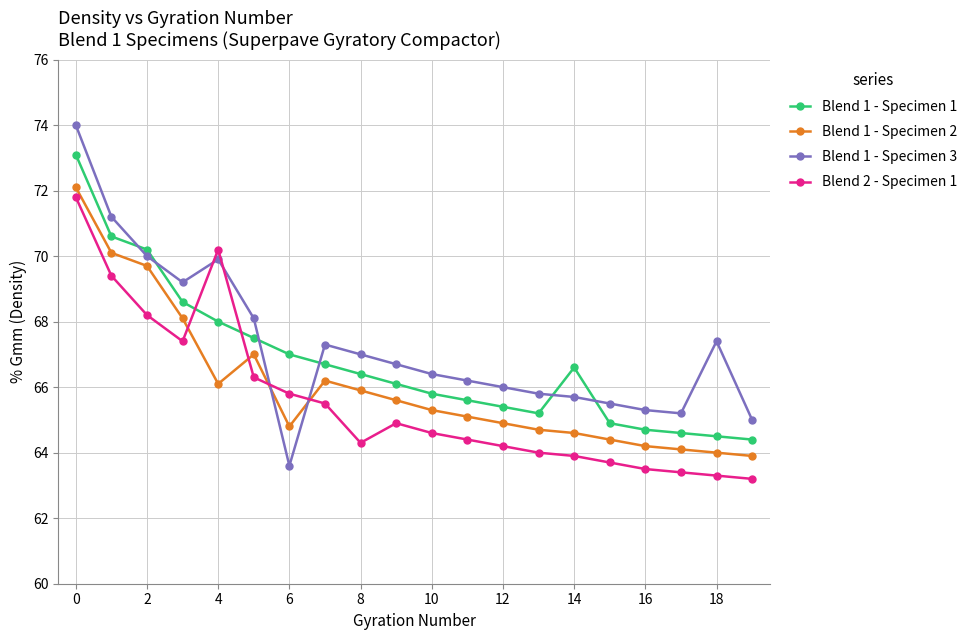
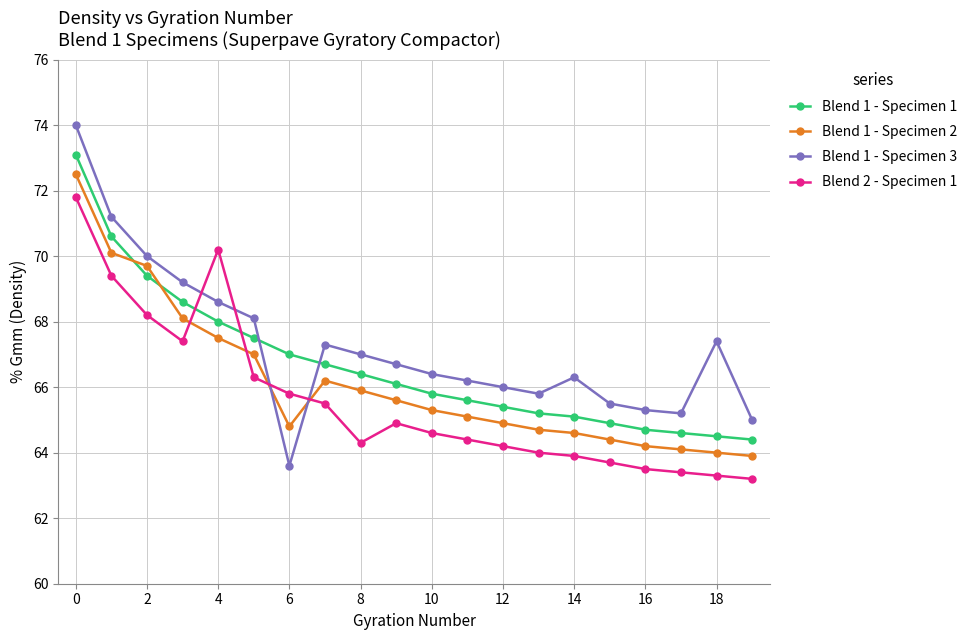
  {
    "Blend 1 - Specimen 1": {
      "0": 73.1,
-     "2": 70.2,
+     "2": 69.4,
      "4": 68.0,
      "6": 67.0,
      "8": 66.4,
      "10": 65.8,
      "12": 65.4,
-     "14": 66.6,
+     "14": 65.1,
      "16": 64.7,
      "18": 64.5
    },
    "Blend 1 - Specimen 2": {
-     "0": 72.1,
+     "0": 72.5,
      "2": 69.7,
-     "4": 66.1,
+     "4": 67.5,
      "6": 64.8,
      "8": 65.9,
      "10": 65.3,
      "12": 64.9,
      "14": 64.6,
      "16": 64.2,
      "18": 64.0
    },
    "Blend 1 - Specimen 3": {
      "0": 74.0,
      "2": 70.0,
-     "4": 69.9,
+     "4": 68.6,
      "6": 63.6,
      "8": 67.0,
      "10": 66.4,
      "12": 66.0,
-     "14": 65.7,
+     "14": 66.3,
      "16": 65.3,
      "18": 67.4
    },
    "Blend 2 - Specimen 1": {
      "0": 71.8,
      "2": 68.2,
      "4": 70.2,
      "6": 65.8,
      "8": 64.3,
      "10": 64.6,
      "12": 64.2,
      "14": 63.9,
      "16": 63.5,
      "18": 63.3
    }
  }
